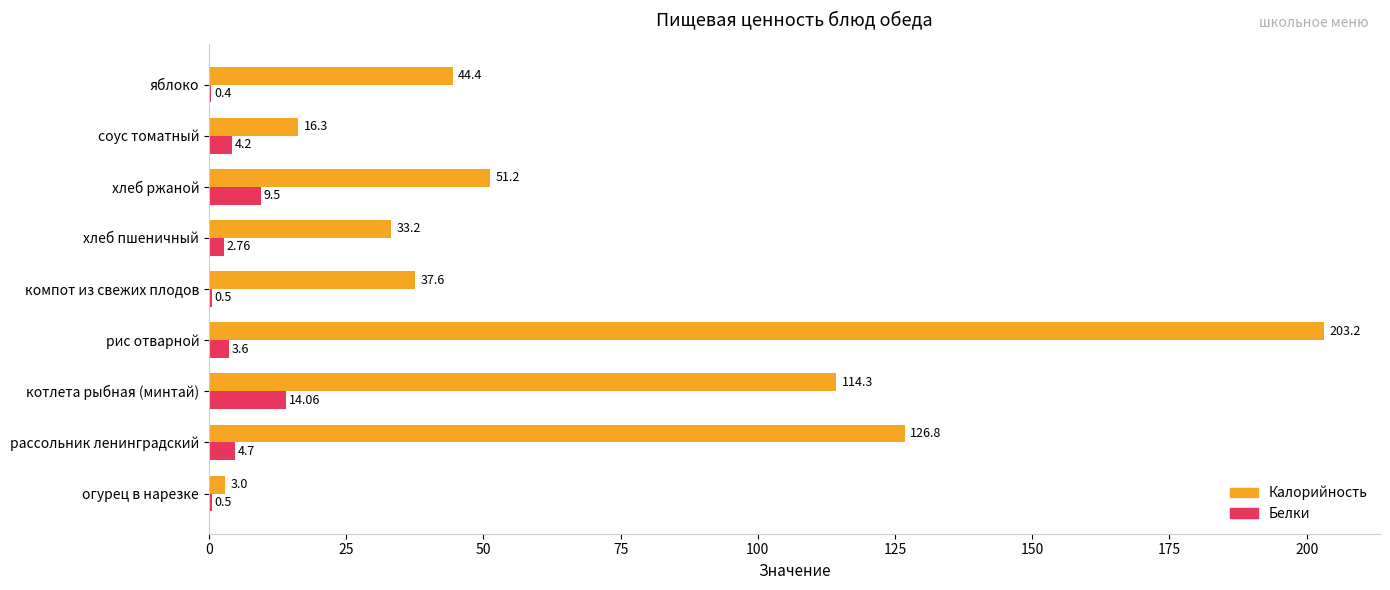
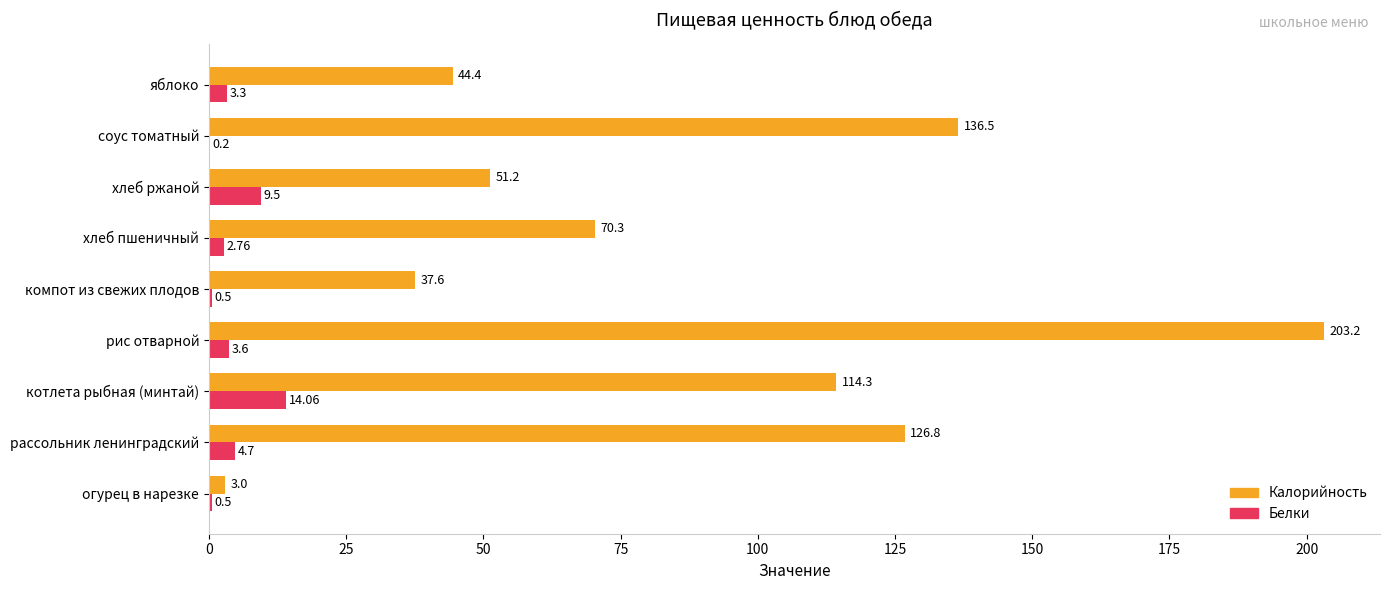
  {
    "Калорийность": {
      "яблоко": 44.4,
-     "соус томатный": 16.3,
+     "соус томатный": 136.5,
      "хлеб ржаной": 51.2,
-     "хлеб пшеничный": 33.2,
+     "хлеб пшеничный": 70.3,
      "компот из свежих плодов": 37.6,
      "рис отварной": 203.2,
      "котлета рыбная (минтай)": 114.3,
      "рассольник ленинградский": 126.8,
      "огурец в нарезке": 3.0
    },
    "Белки": {
-     "яблоко": 0.4,
-     "соус томатный": 4.2,
+     "яблоко": 3.3,
+     "соус томатный": 0.2,
      "хлеб ржаной": 9.5,
      "хлеб пшеничный": 2.76,
      "компот из свежих плодов": 0.5,
      "рис отварной": 3.6,
      "котлета рыбная (минтай)": 14.06,
      "рассольник ленинградский": 4.7,
      "огурец в нарезке": 0.5
    }
  }
